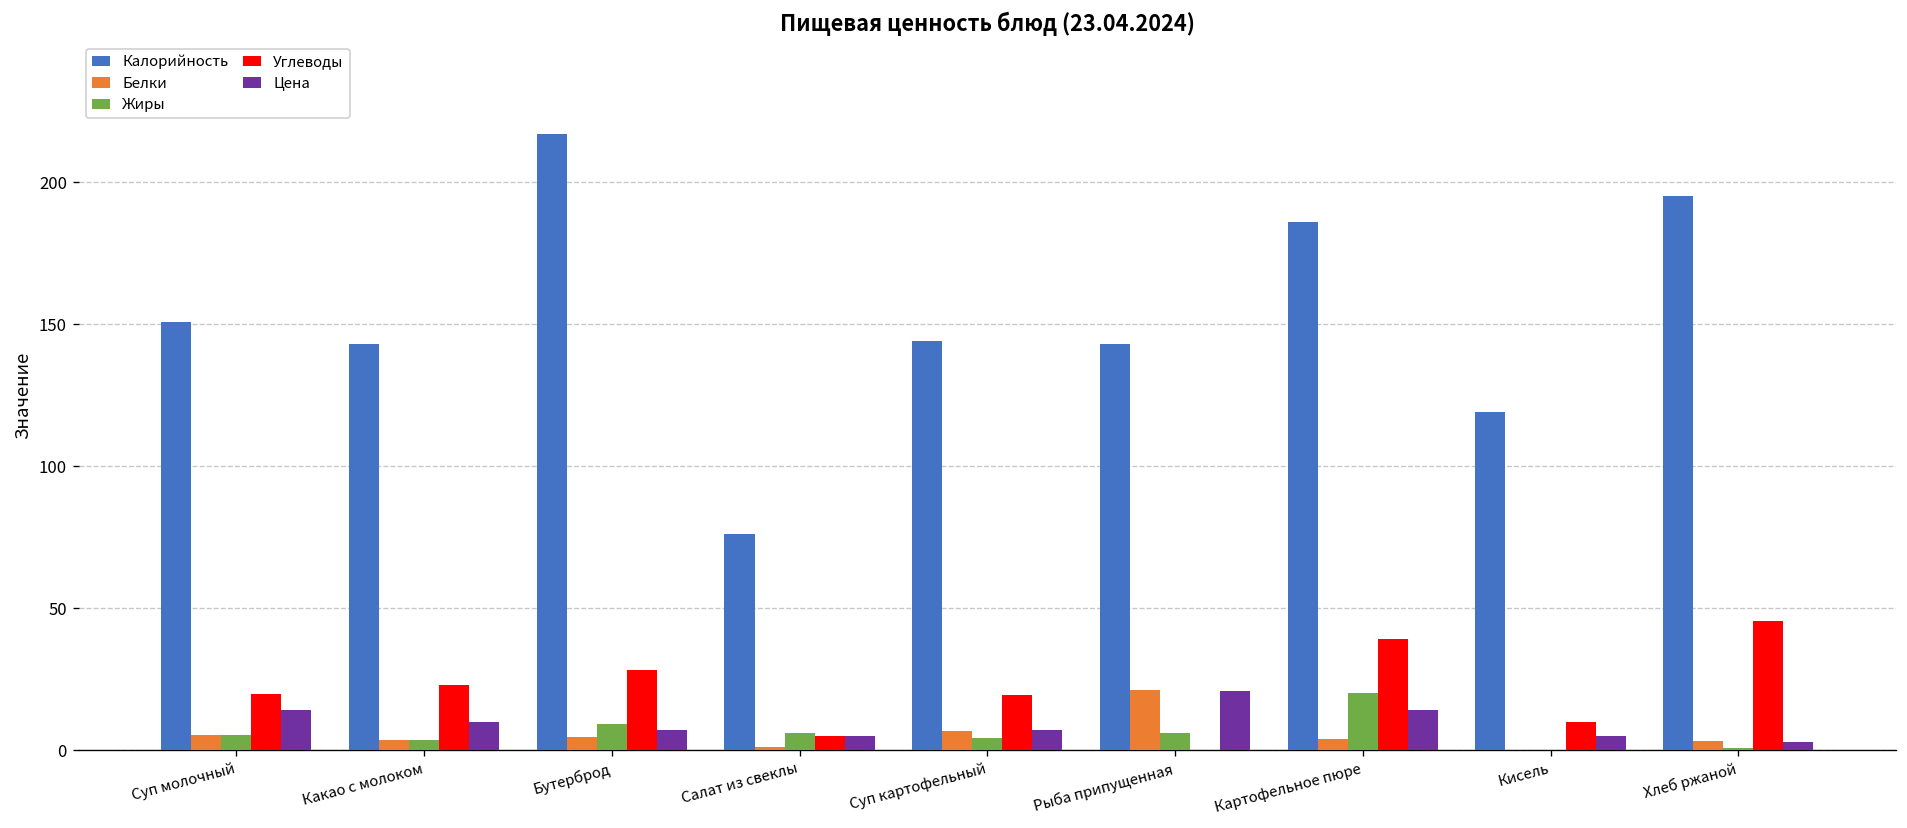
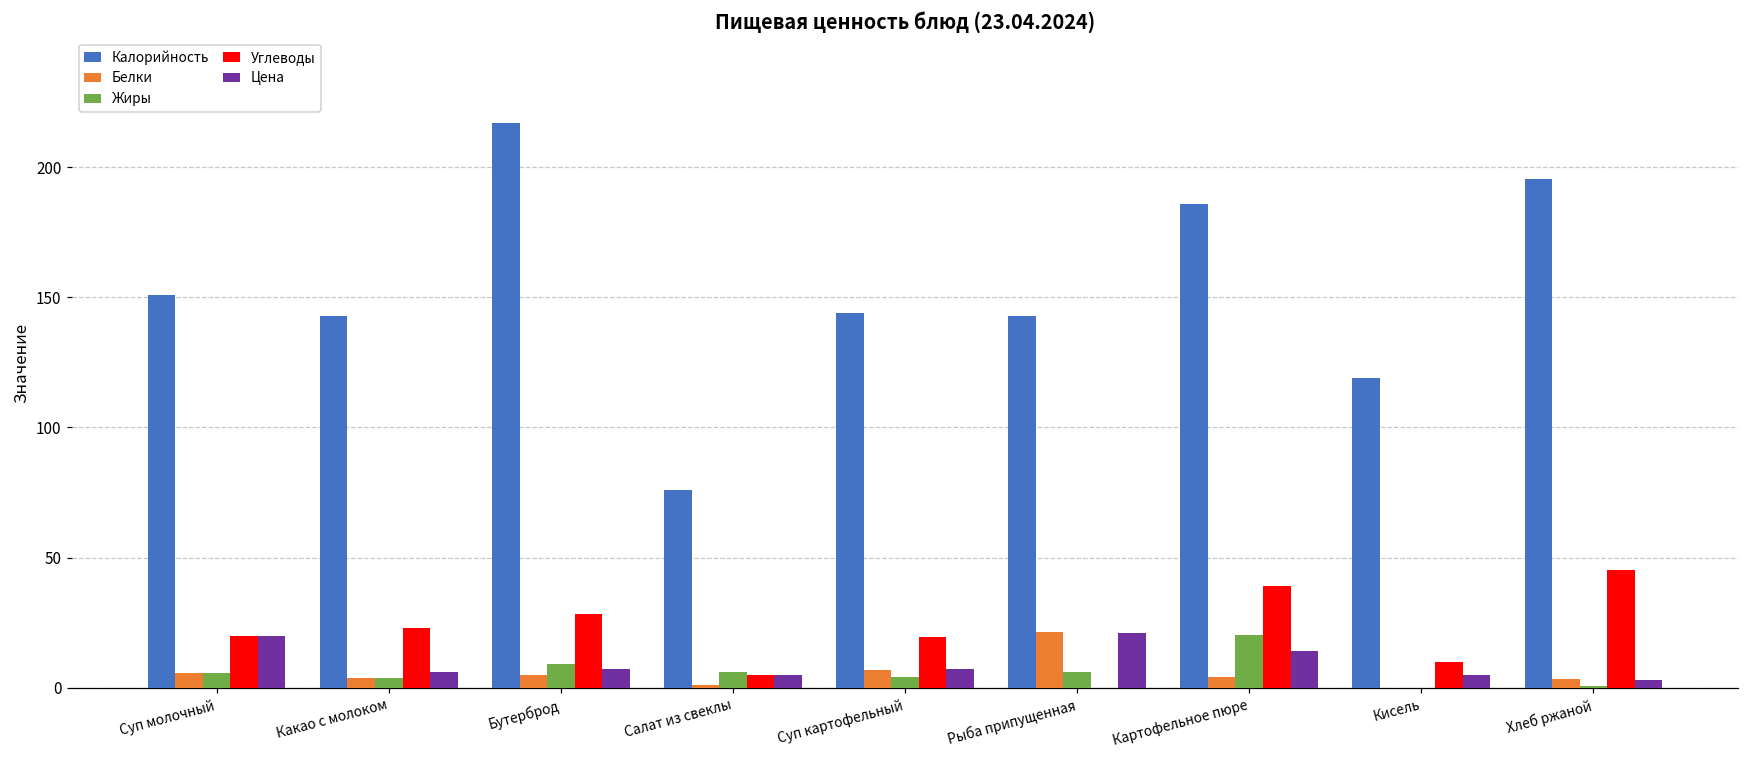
  {
    "Калорийность": {
      "Суп молочный": 151,
      "Какао с молоком": 143,
      "Бутерброд": 217,
      "Салат из свеклы": 76,
      "Суп картофельный": 144,
      "Рыба припущенная": 143,
      "Картофельное пюре": 186,
      "Кисель": 119,
      "Хлеб ржаной": 195
    },
    "Белки": {
      "Суп молочный": 6,
      "Какао с молоком": 4,
      "Бутерброд": 5,
      "Суп картофельный": 7,
      "Рыба припущенная": 21,
      "Картофельное пюре": 4,
      "Кисель": 0,
      "Хлеб ржаной": 3
    },
    "Жиры": {
      "Суп молочный": 6,
      "Какао с молоком": 4,
      "Бутерброд": 9,
      "Салат из свеклы": 6,
      "Суп картофельный": 4,
      "Рыба припущенная": 6,
      "Картофельное пюре": 20,
      "Кисель": 0
    },
    "Углеводы": {
      "Суп молочный": 20,
      "Какао с молоком": 23,
      "Бутерброд": 28,
      "Салат из свеклы": 5,
      "Суп картофельный": 20,
      "Рыба припущенная": 0,
      "Картофельное пюре": 39,
      "Кисель": 10,
      "Хлеб ржаной": 45
    },
    "Цена": {
-     "Суп молочный": 14,
-     "Какао с молоком": 10,
+     "Суп молочный": 20,
+     "Какао с молоком": 6,
      "Бутерброд": 7,
      "Салат из свеклы": 5,
      "Суп картофельный": 7,
      "Рыба припущенная": 21,
      "Картофельное пюре": 14,
      "Кисель": 5,
      "Хлеб ржаной": 3
    }
  }
